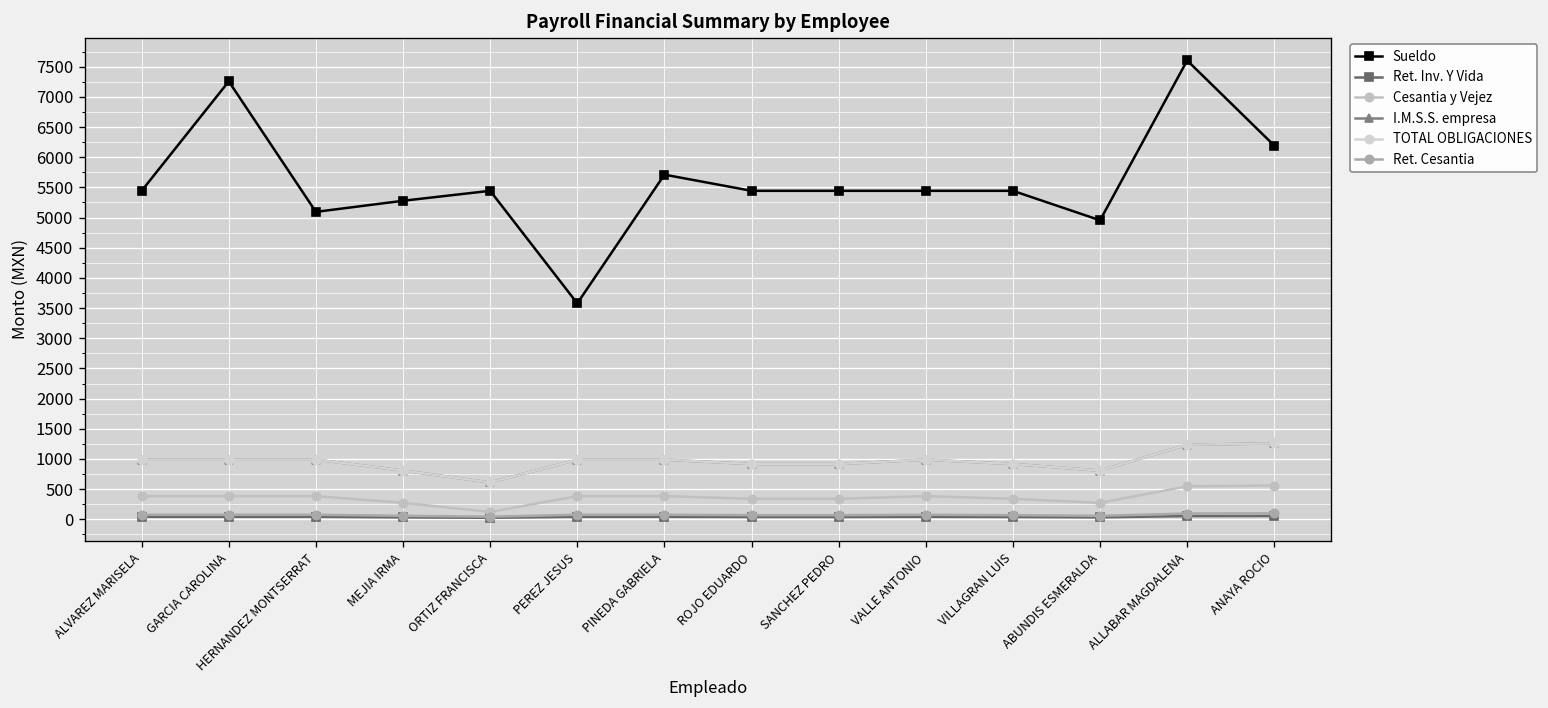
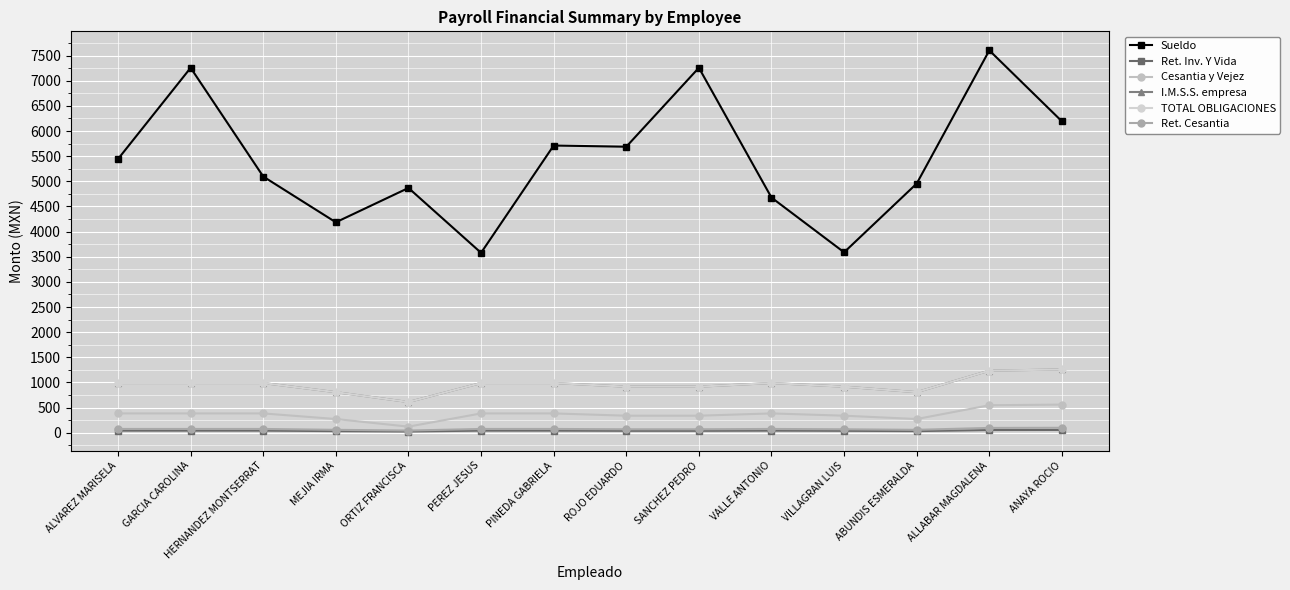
  {
    "Sueldo": {
      "ALVAREZ MARISELA": 5400,
      "GARCIA CAROLINA": 7300,
      "HERNANDEZ MONTSERRAT": 5100,
-     "MEJIA IRMA": 5300,
-     "ORTIZ FRANCISCA": 5400,
+     "MEJIA IRMA": 4200,
+     "ORTIZ FRANCISCA": 4900,
      "PEREZ JESUS": 3600,
      "PINEDA GABRIELA": 5700,
-     "ROJO EDUARDO": 5400,
-     "SANCHEZ PEDRO": 5400,
-     "VALLE ANTONIO": 5400,
-     "VILLAGRAN LUIS": 5400,
+     "ROJO EDUARDO": 5700,
+     "SANCHEZ PEDRO": 7300,
+     "VALLE ANTONIO": 4700,
+     "VILLAGRAN LUIS": 3600,
      "ABUNDIS ESMERALDA": 5000,
      "ALLABAR MAGDALENA": 7600,
      "ANAYA ROCIO": 6200
    }
  }
